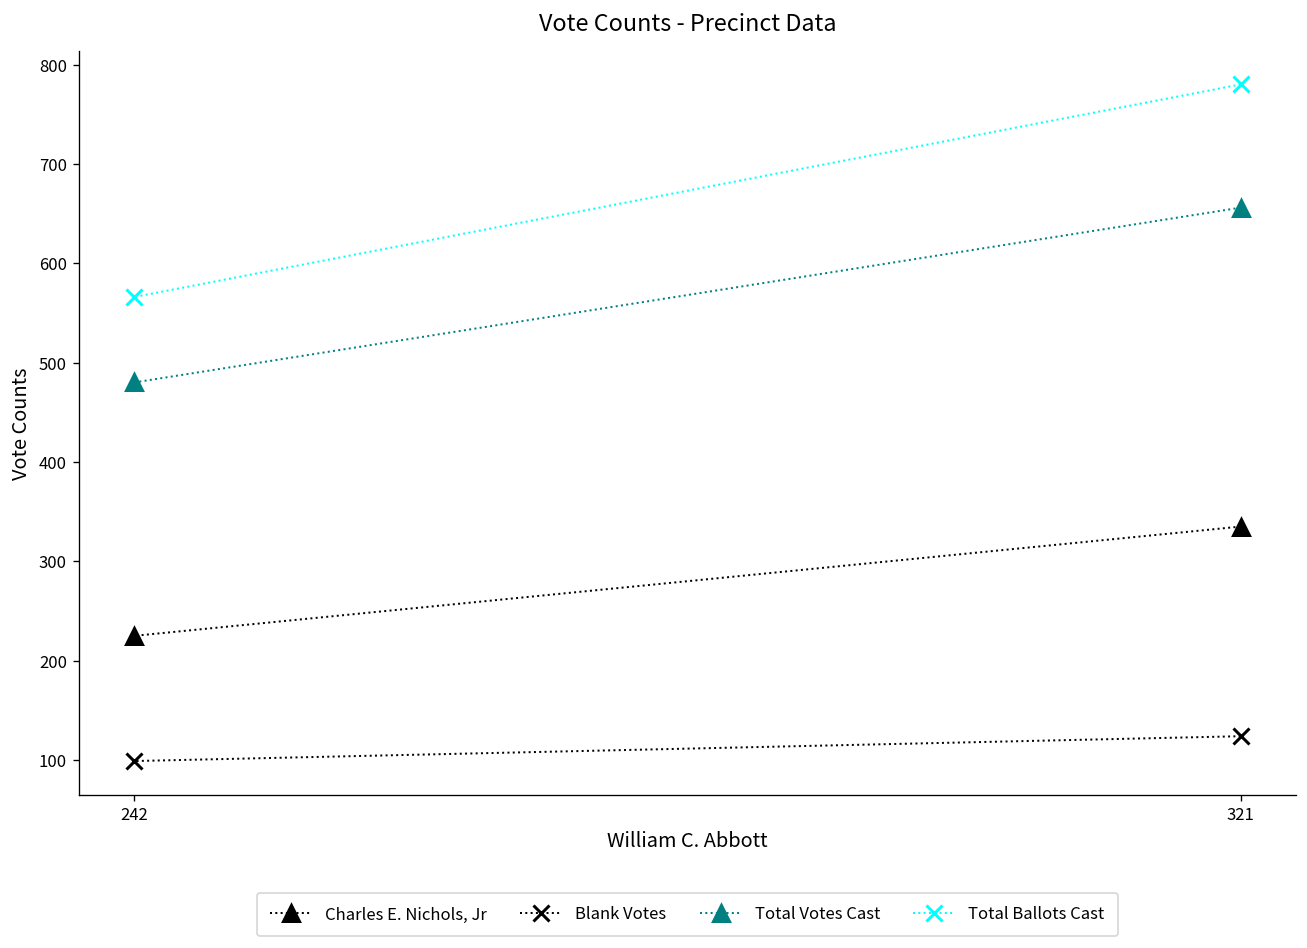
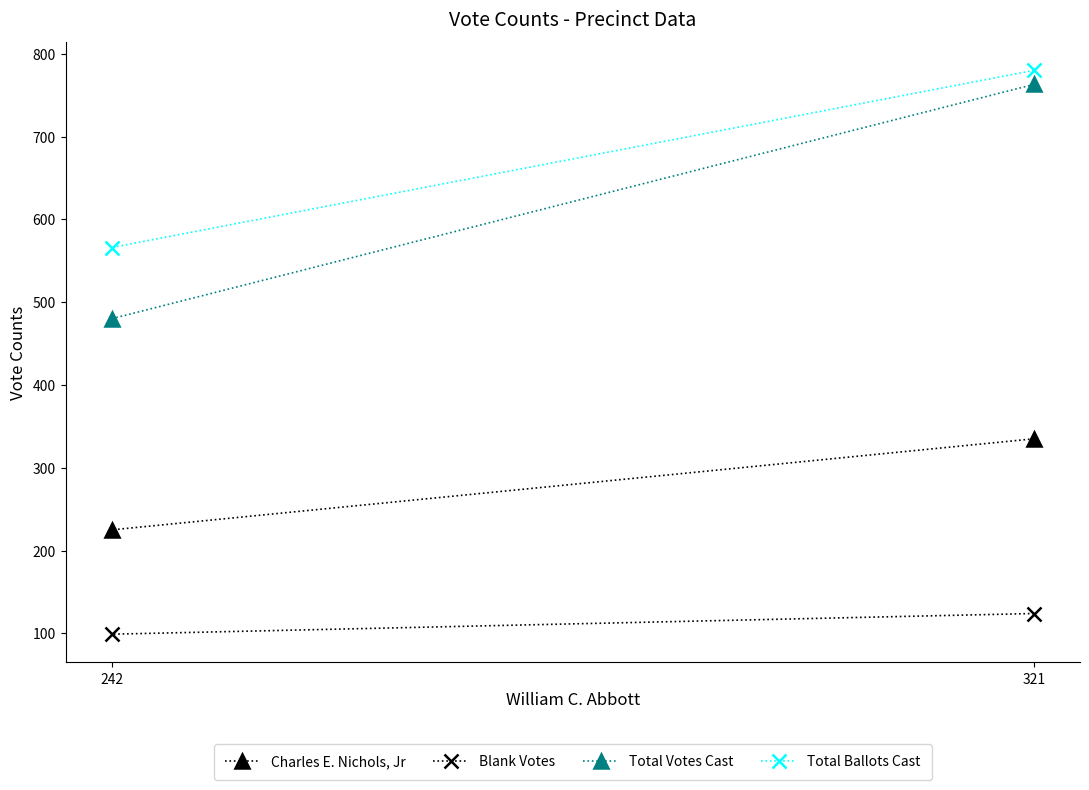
  {
    "Total Votes Cast": {
      "242": 480,
-     "321": 660
+     "321": 760
    },
    "Total Ballots Cast": {
      "242": 570,
      "321": 780
    }
  }
